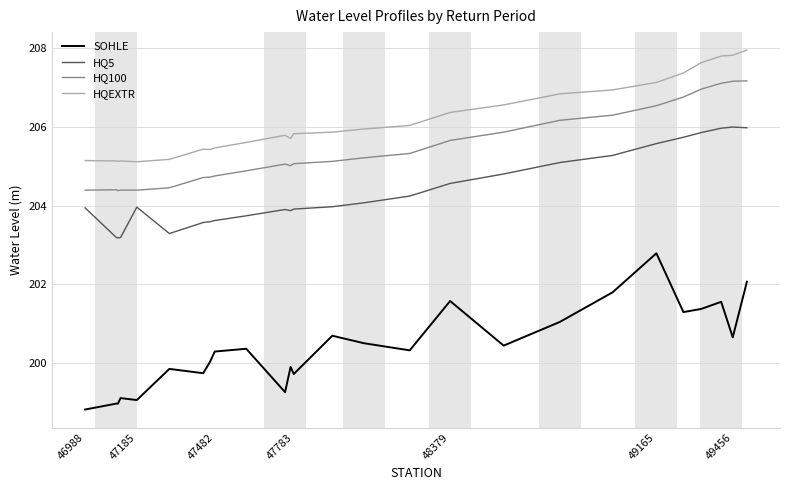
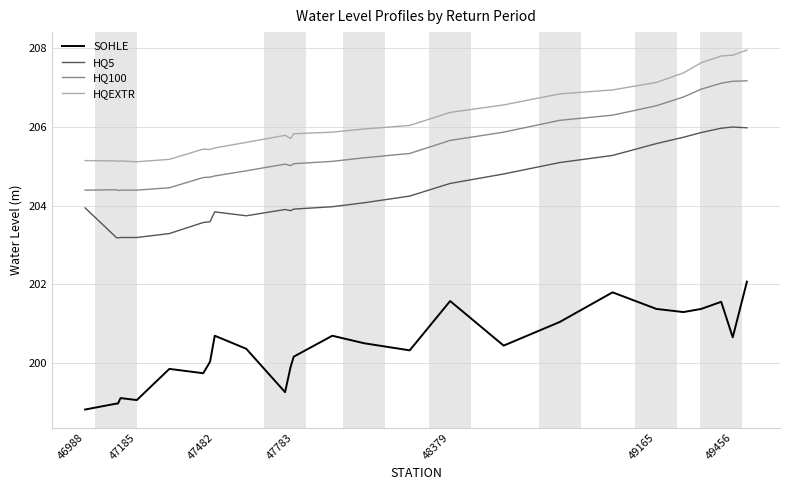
  {
    "SOHLE": {
      "46988": 198.8,
      "47185": 199.1,
-     "47482": 200.3,
-     "47783": 199.7,
+     "47482": 200.7,
+     "47783": 200.2,
      "48379": 201.6,
-     "49165": 202.8,
+     "49165": 201.4,
      "49456": 200.7
    },
    "HQ5": {
      "46988": 203.9,
-     "47185": 204.0,
-     "47482": 203.6,
+     "47185": 203.2,
+     "47482": 203.8,
      "47783": 203.9,
      "48379": 204.6,
      "49165": 205.6,
      "49456": 206.0
    }
  }
